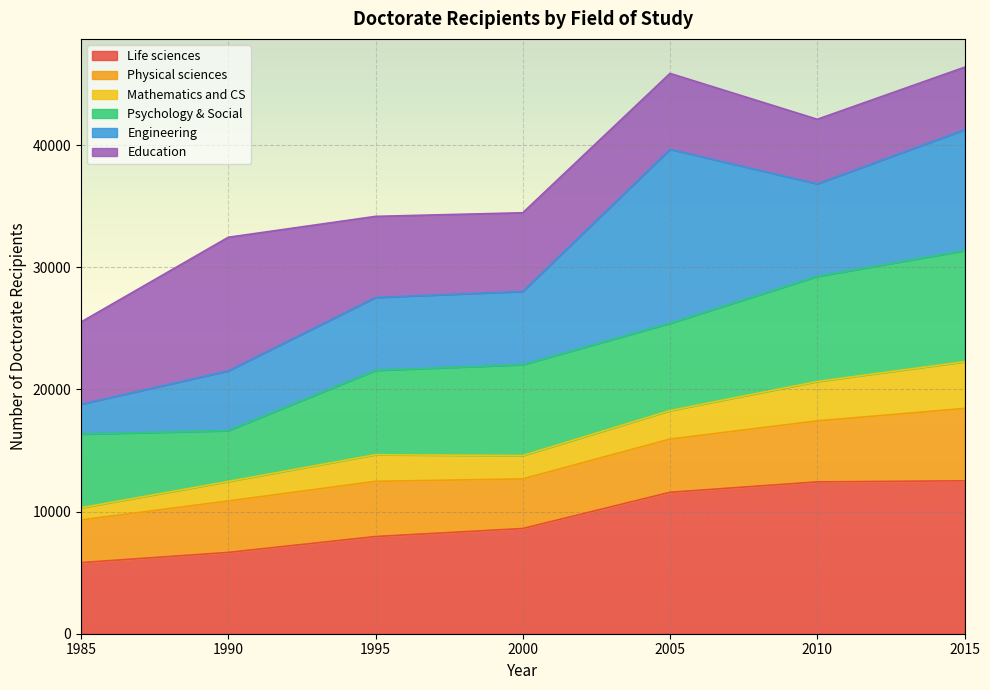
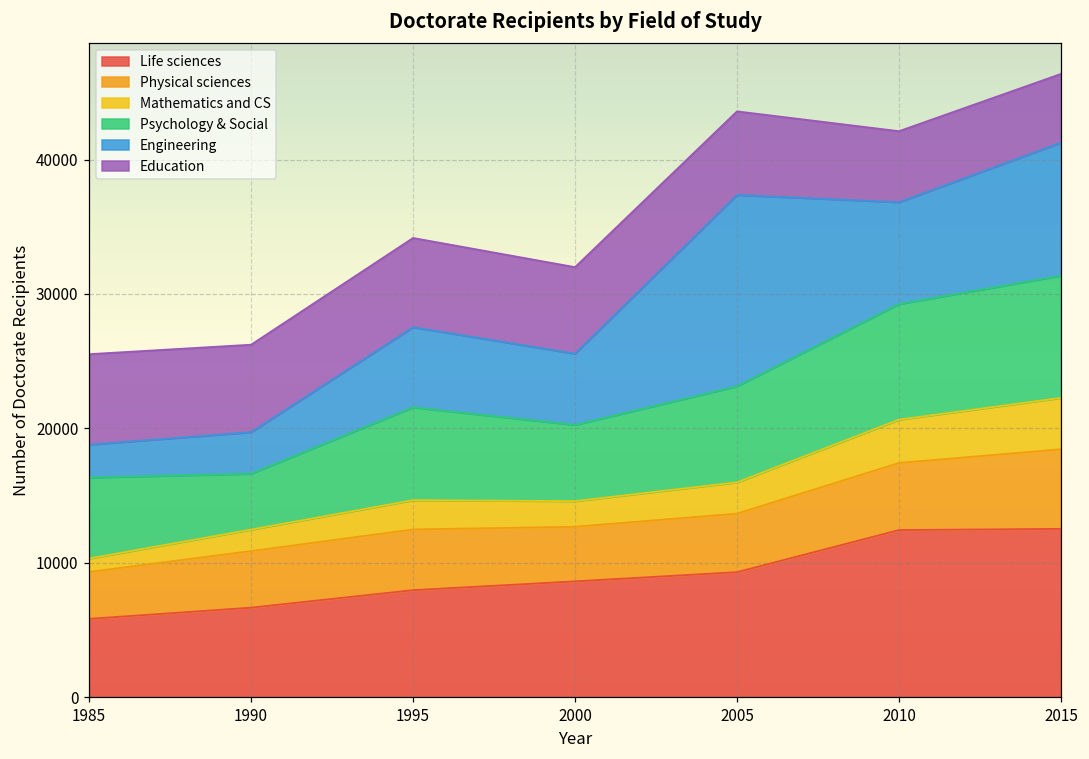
  {
    "Life sciences": {
      "1985": 5800,
      "1990": 6700,
      "1995": 8000,
      "2000": 8600,
-     "2005": 11600,
+     "2005": 9300,
      "2010": 12400,
      "2015": 12500
    },
    "Psychology & Social": {
      "1985": 6000,
      "1990": 4200,
      "1995": 6900,
-     "2000": 7400,
+     "2000": 5700,
      "2005": 7100,
      "2010": 8600,
      "2015": 9100
    },
    "Engineering": {
      "1985": 2400,
-     "1990": 4900,
+     "1990": 3100,
      "1995": 6000,
-     "2000": 6000,
+     "2000": 5300,
      "2005": 14200,
      "2010": 7600,
      "2015": 9900
    },
    "Education": {
      "1985": 6700,
-     "1990": 10900,
+     "1990": 6500,
      "1995": 6600,
      "2000": 6400,
      "2005": 6200,
      "2010": 5300,
      "2015": 5100
    }
  }
